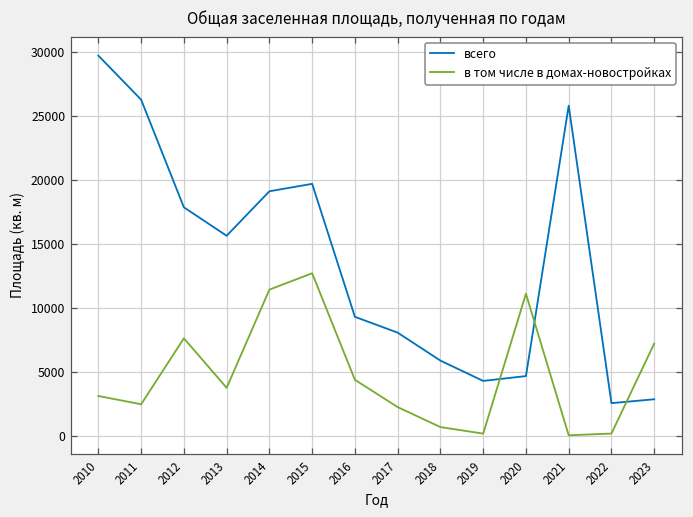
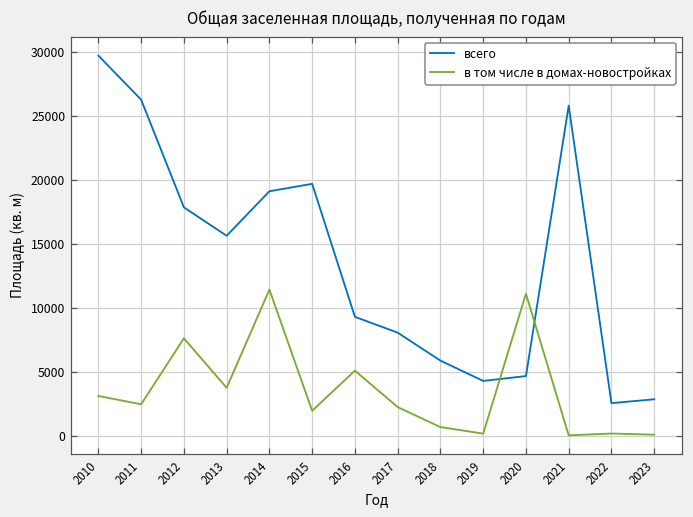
  {
    "всего": {
      "2010": 29700,
      "2011": 26300,
      "2012": 17900,
      "2013": 15700,
      "2014": 19100,
      "2015": 19700,
      "2016": 9300,
      "2017": 8100,
      "2018": 5900,
      "2019": 4300,
      "2020": 4700,
      "2021": 25800,
      "2022": 2600,
      "2023": 2900
    },
    "в том числе в домах-новостройках": {
      "2010": 3100,
      "2011": 2500,
      "2012": 7700,
      "2013": 3800,
      "2014": 11500,
-     "2015": 12700,
-     "2016": 4400,
+     "2015": 2000,
+     "2016": 5100,
      "2017": 2300,
      "2018": 700,
      "2019": 200,
      "2020": 11100,
      "2021": 100,
      "2022": 200,
-     "2023": 7200
+     "2023": 100
    }
  }
